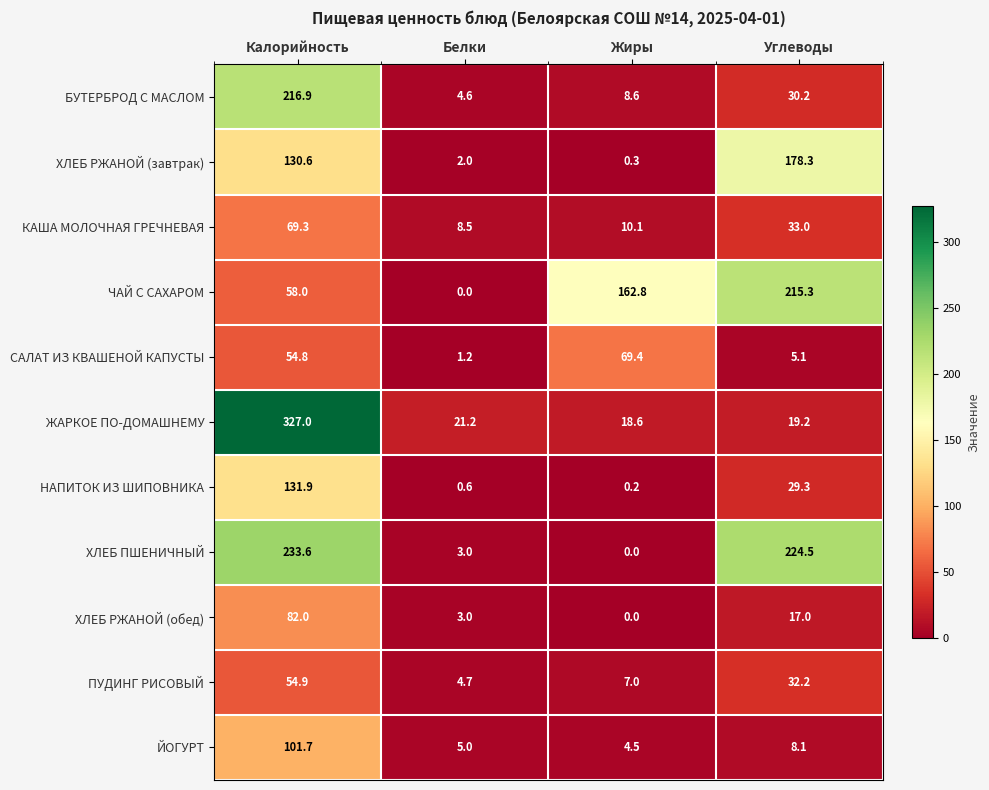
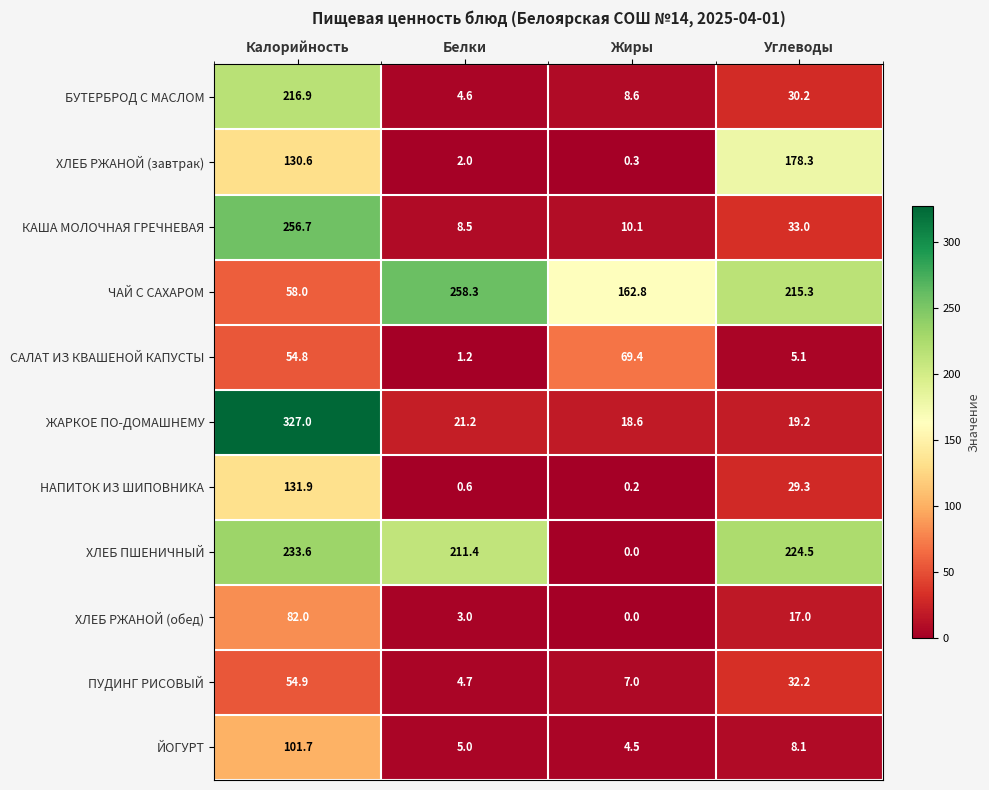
  {
    "БУТЕРБРОД С МАСЛОМ": {
      "Калорийность": 216.9,
      "Белки": 4.6,
      "Жиры": 8.6,
      "Углеводы": 30.2
    },
    "ХЛЕБ РЖАНОЙ (завтрак)": {
      "Калорийность": 130.6,
      "Белки": 2.0,
      "Жиры": 0.3,
      "Углеводы": 178.3
    },
    "КАША МОЛОЧНАЯ ГРЕЧНЕВАЯ": {
-     "Калорийность": 69.3,
+     "Калорийность": 256.7,
      "Белки": 8.5,
      "Жиры": 10.1,
      "Углеводы": 33.0
    },
    "ЧАЙ С САХАРОМ": {
      "Калорийность": 58.0,
-     "Белки": 0.0,
+     "Белки": 258.3,
      "Жиры": 162.8,
      "Углеводы": 215.3
    },
    "САЛАТ ИЗ КВАШЕНОЙ КАПУСТЫ": {
      "Калорийность": 54.8,
      "Белки": 1.2,
      "Жиры": 69.4,
      "Углеводы": 5.1
    },
    "ЖАРКОЕ ПО-ДОМАШНЕМУ": {
      "Калорийность": 327.0,
      "Белки": 21.2,
      "Жиры": 18.6,
      "Углеводы": 19.2
    },
    "НАПИТОК ИЗ ШИПОВНИКА": {
      "Калорийность": 131.9,
      "Белки": 0.6,
      "Жиры": 0.2,
      "Углеводы": 29.3
    },
    "ХЛЕБ ПШЕНИЧНЫЙ": {
      "Калорийность": 233.6,
-     "Белки": 3.0,
+     "Белки": 211.4,
      "Жиры": 0.0,
      "Углеводы": 224.5
    },
    "ХЛЕБ РЖАНОЙ (обед)": {
      "Калорийность": 82.0,
      "Белки": 3.0,
      "Жиры": 0.0,
      "Углеводы": 17.0
    },
    "ПУДИНГ РИСОВЫЙ": {
      "Калорийность": 54.9,
      "Белки": 4.7,
      "Жиры": 7.0,
      "Углеводы": 32.2
    },
    "ЙОГУРТ": {
      "Калорийность": 101.7,
      "Белки": 5.0,
      "Жиры": 4.5,
      "Углеводы": 8.1
    }
  }
